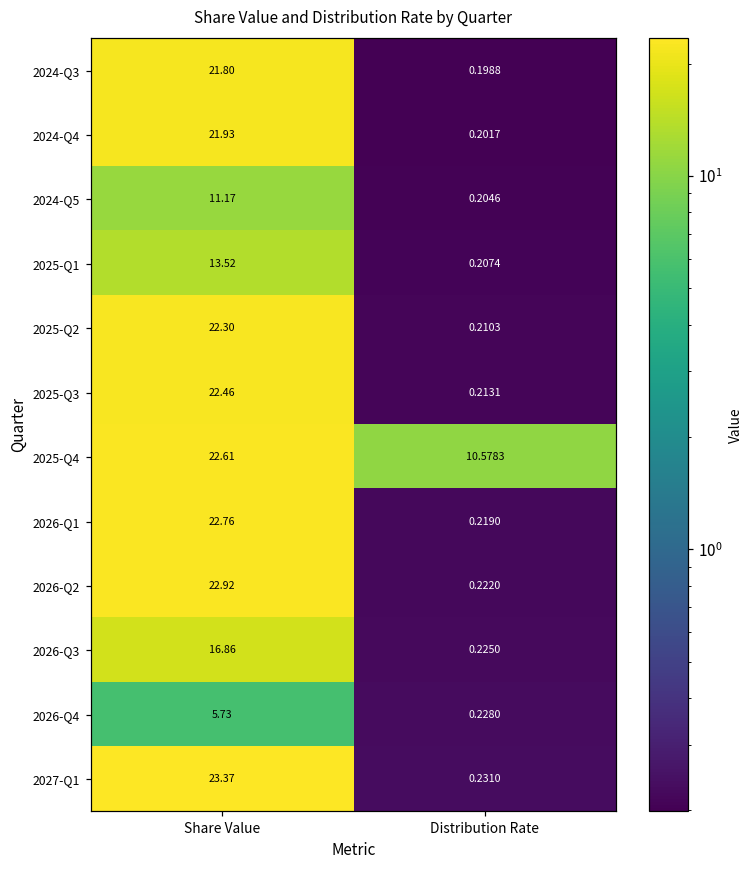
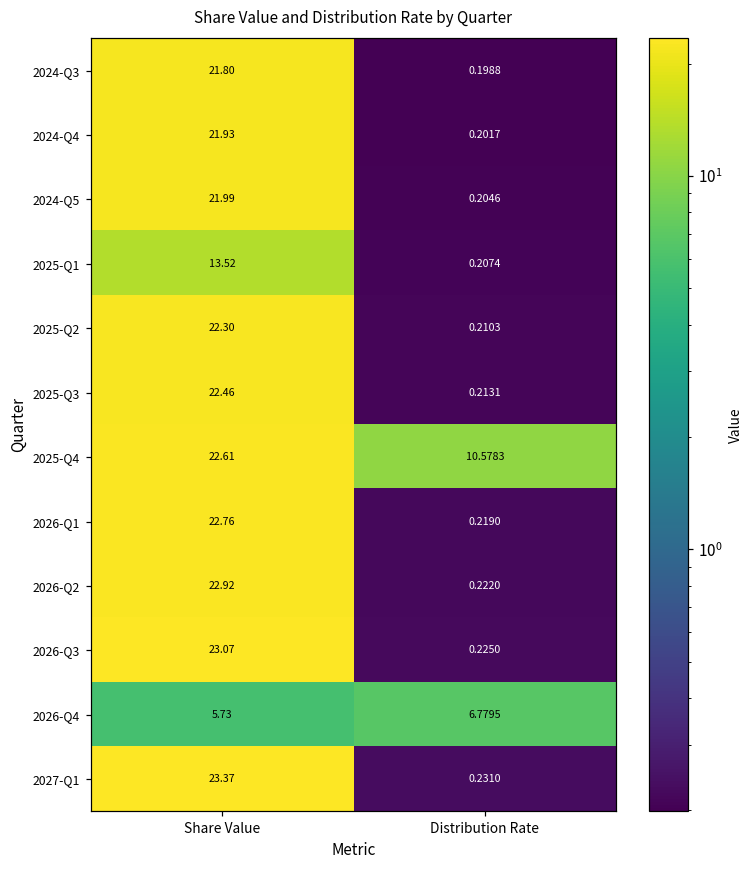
  {
    "2024-Q3": {
      "Share Value": 21.80,
      "Distribution Rate": 0.1988
    },
    "2024-Q4": {
      "Share Value": 21.93,
      "Distribution Rate": 0.2017
    },
    "2024-Q5": {
-     "Share Value": 11.17,
+     "Share Value": 21.99,
      "Distribution Rate": 0.2046
    },
    "2025-Q1": {
      "Share Value": 13.52,
      "Distribution Rate": 0.2074
    },
    "2025-Q2": {
      "Share Value": 22.30,
      "Distribution Rate": 0.2103
    },
    "2025-Q3": {
      "Share Value": 22.46,
      "Distribution Rate": 0.2131
    },
    "2025-Q4": {
      "Share Value": 22.61,
      "Distribution Rate": 10.5783
    },
    "2026-Q1": {
      "Share Value": 22.76,
      "Distribution Rate": 0.2190
    },
    "2026-Q2": {
      "Share Value": 22.92,
      "Distribution Rate": 0.2220
    },
    "2026-Q3": {
-     "Share Value": 16.86,
+     "Share Value": 23.07,
      "Distribution Rate": 0.2250
    },
    "2026-Q4": {
      "Share Value": 5.73,
-     "Distribution Rate": 0.2280
+     "Distribution Rate": 6.7795
    },
    "2027-Q1": {
      "Share Value": 23.37,
      "Distribution Rate": 0.2310
    }
  }
